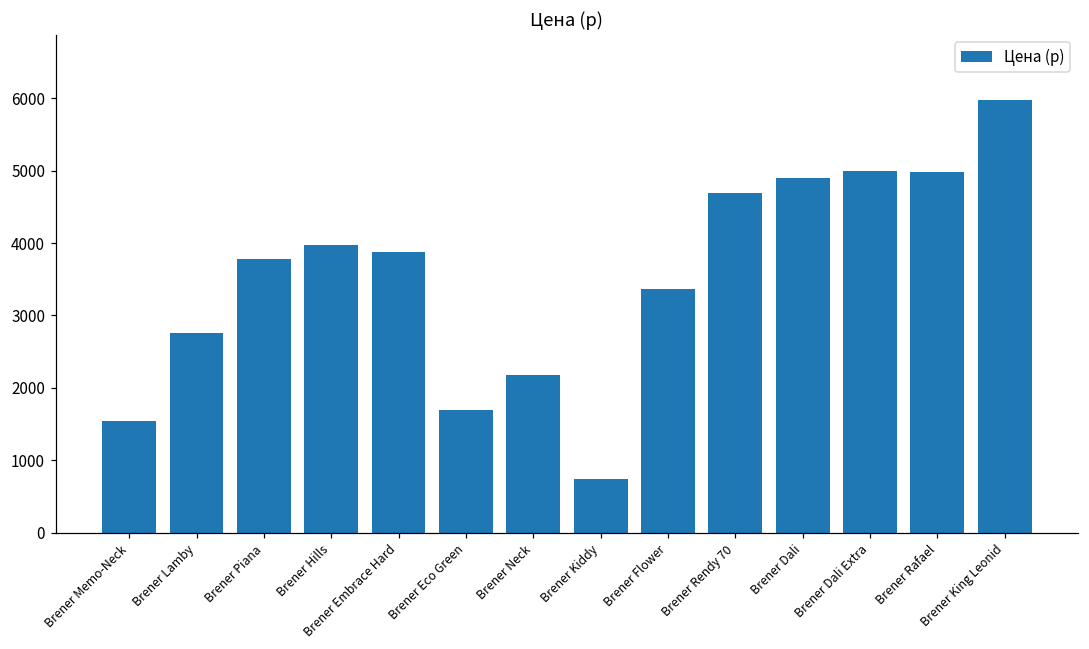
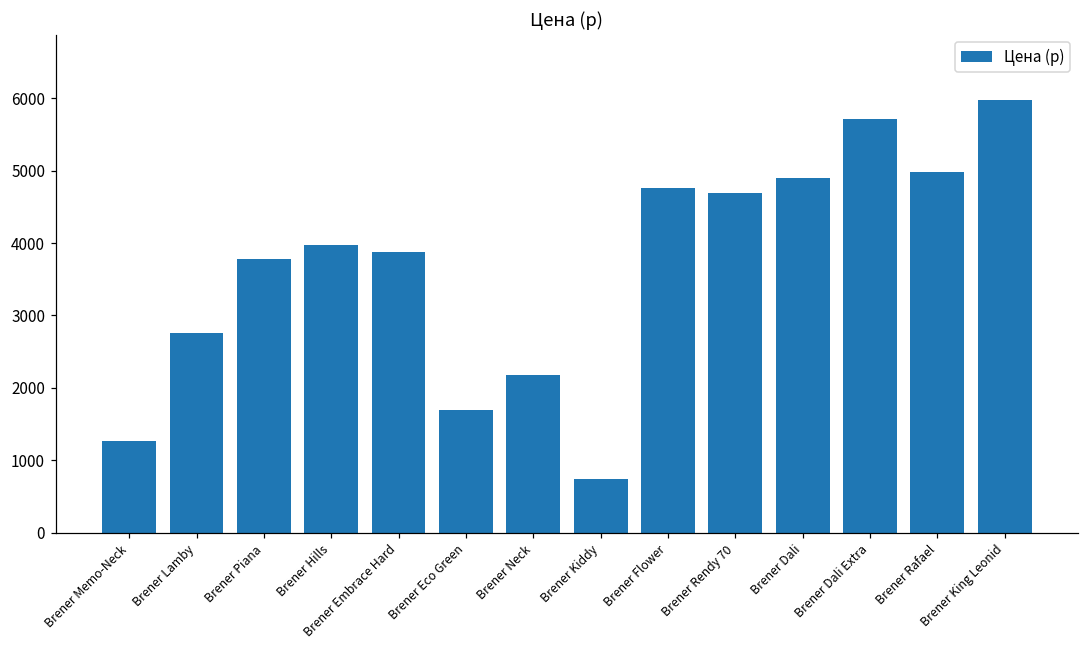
  {
-   "Brener Memo-Neck": 1500,
+   "Brener Memo-Neck": 1300,
    "Brener Lamby": 2800,
    "Brener Piana": 3800,
    "Brener Hills": 4000,
    "Brener Embrace Hard": 3900,
    "Brener Eco Green": 1700,
    "Brener Neck": 2200,
    "Brener Kiddy": 700,
-   "Brener Flower": 3400,
+   "Brener Flower": 4800,
    "Brener Rendy 70": 4700,
    "Brener Dali": 4900,
-   "Brener Dali Extra": 5000,
+   "Brener Dali Extra": 5700,
    "Brener Rafael": 5000,
    "Brener King Leonid": 6000
  }
